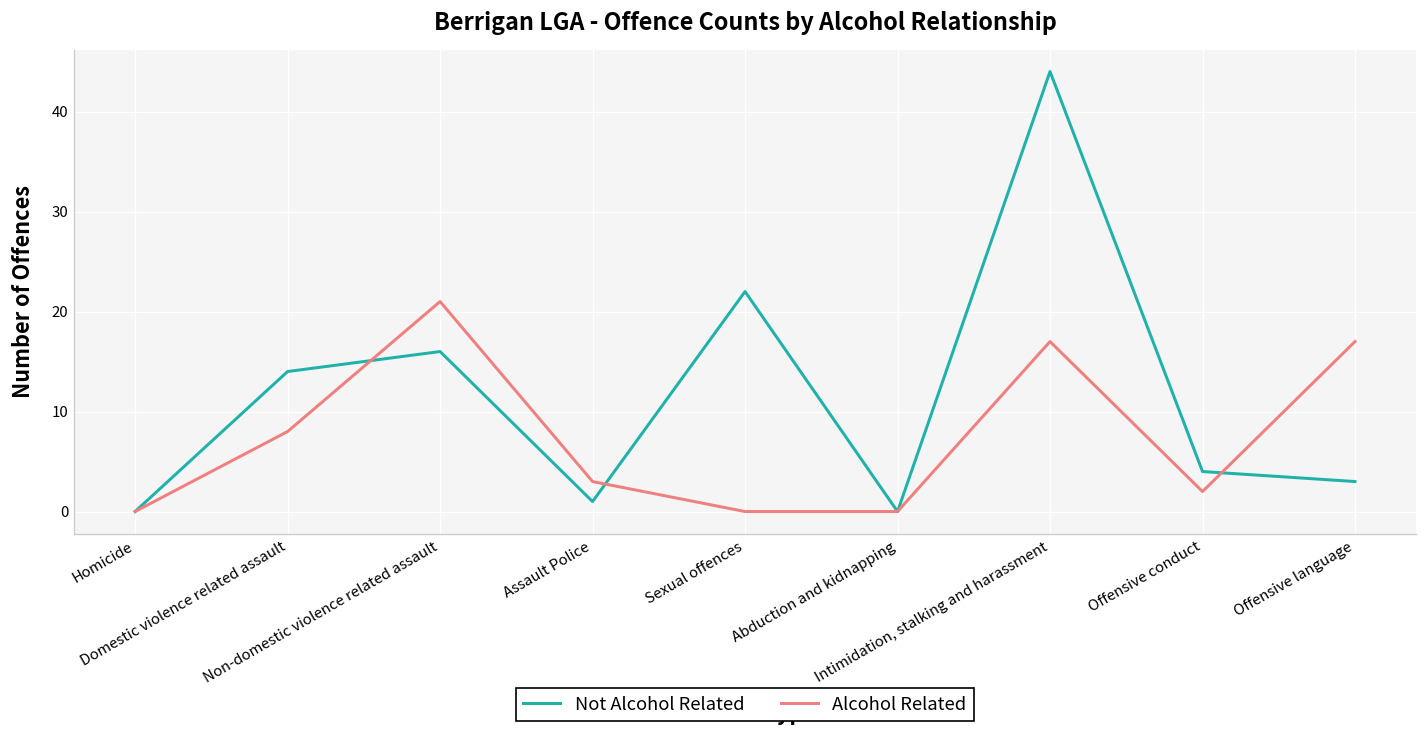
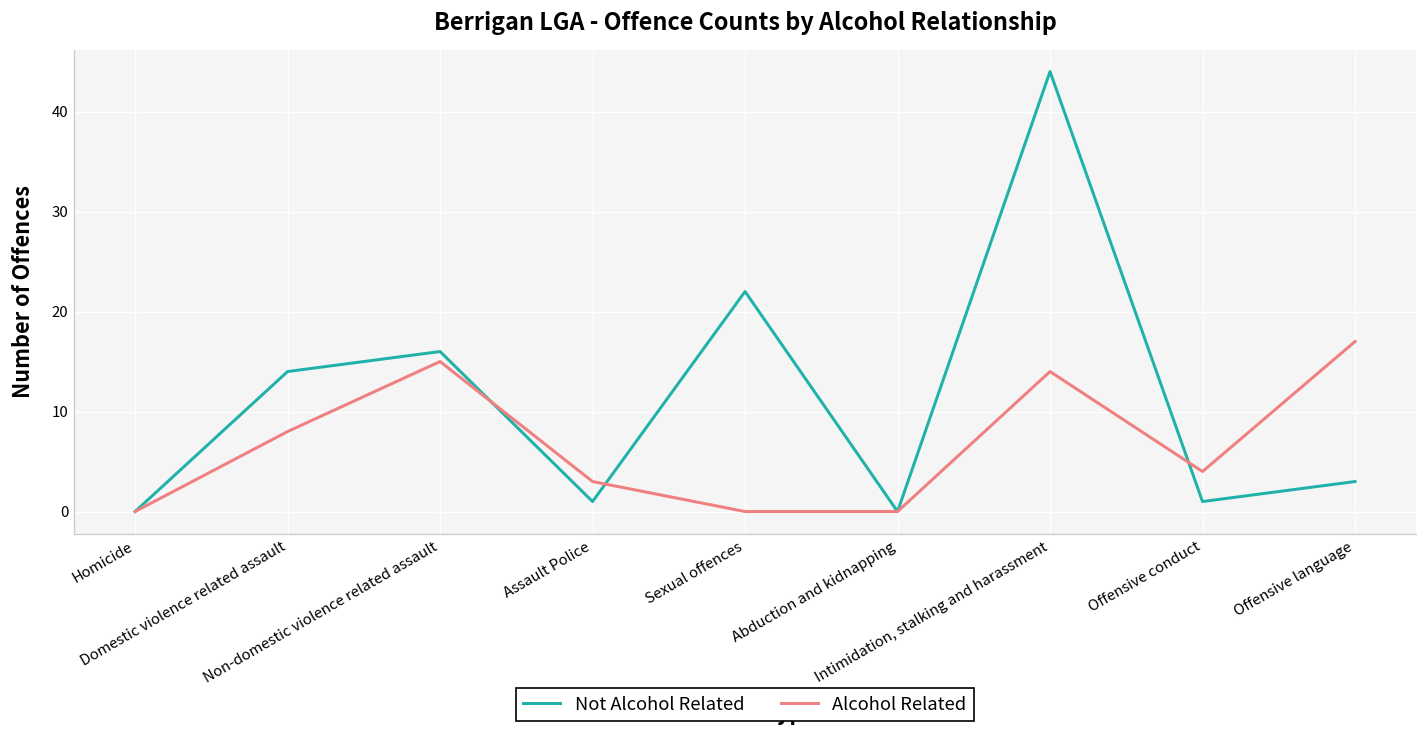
  {
    "Not Alcohol Related": {
      "Domestic violence related assault": 14,
      "Non-domestic violence related assault": 16,
      "Assault Police": 1,
      "Sexual offences": 22,
      "Intimidation, stalking and harassment": 44,
-     "Offensive conduct": 4,
+     "Offensive conduct": 1,
      "Offensive language": 3
    },
    "Alcohol Related": {
      "Domestic violence related assault": 8,
-     "Non-domestic violence related assault": 21,
+     "Non-domestic violence related assault": 15,
      "Assault Police": 3,
      "Sexual offences": 0,
-     "Intimidation, stalking and harassment": 17,
-     "Offensive conduct": 2,
+     "Intimidation, stalking and harassment": 14,
+     "Offensive conduct": 4,
      "Offensive language": 17
    }
  }
